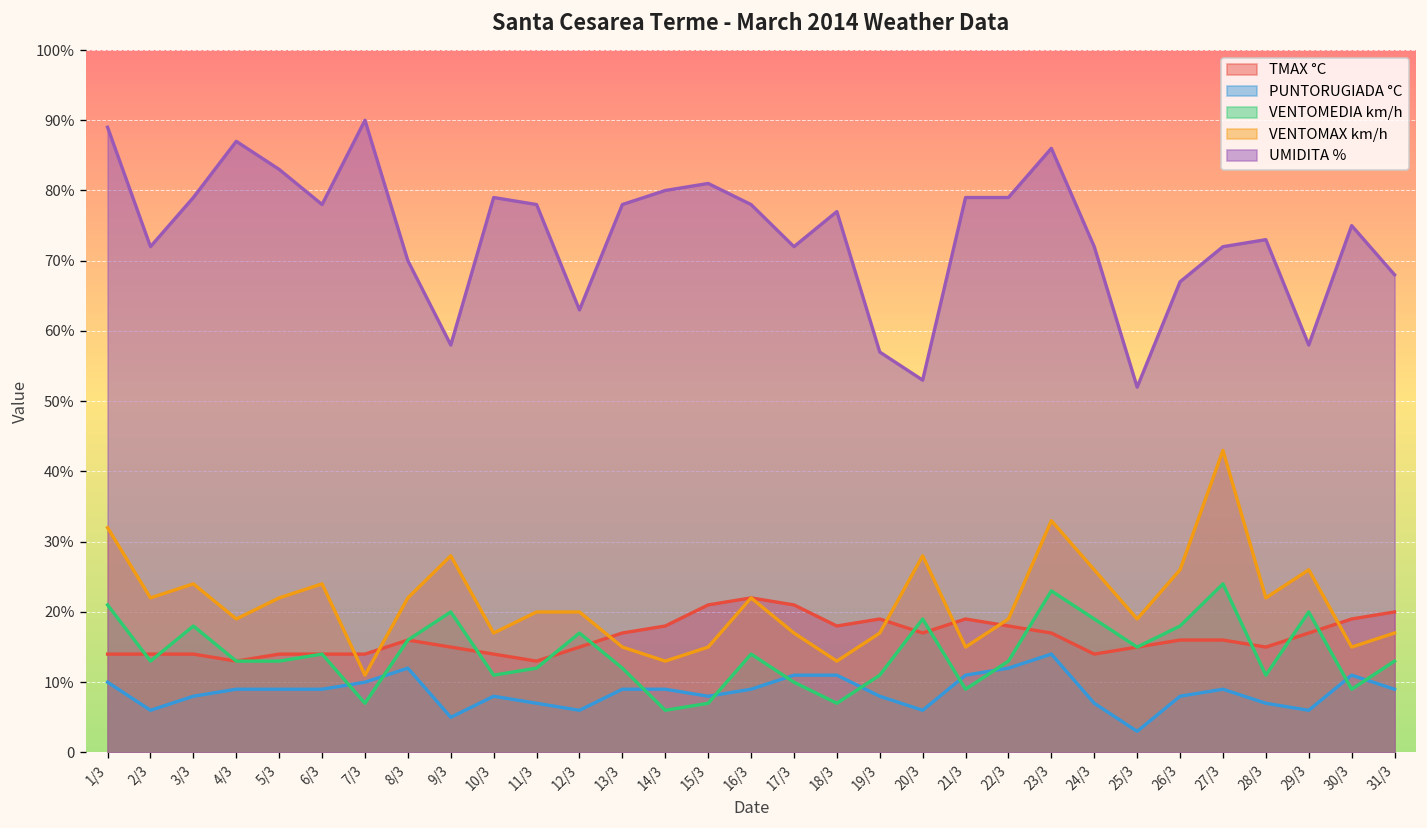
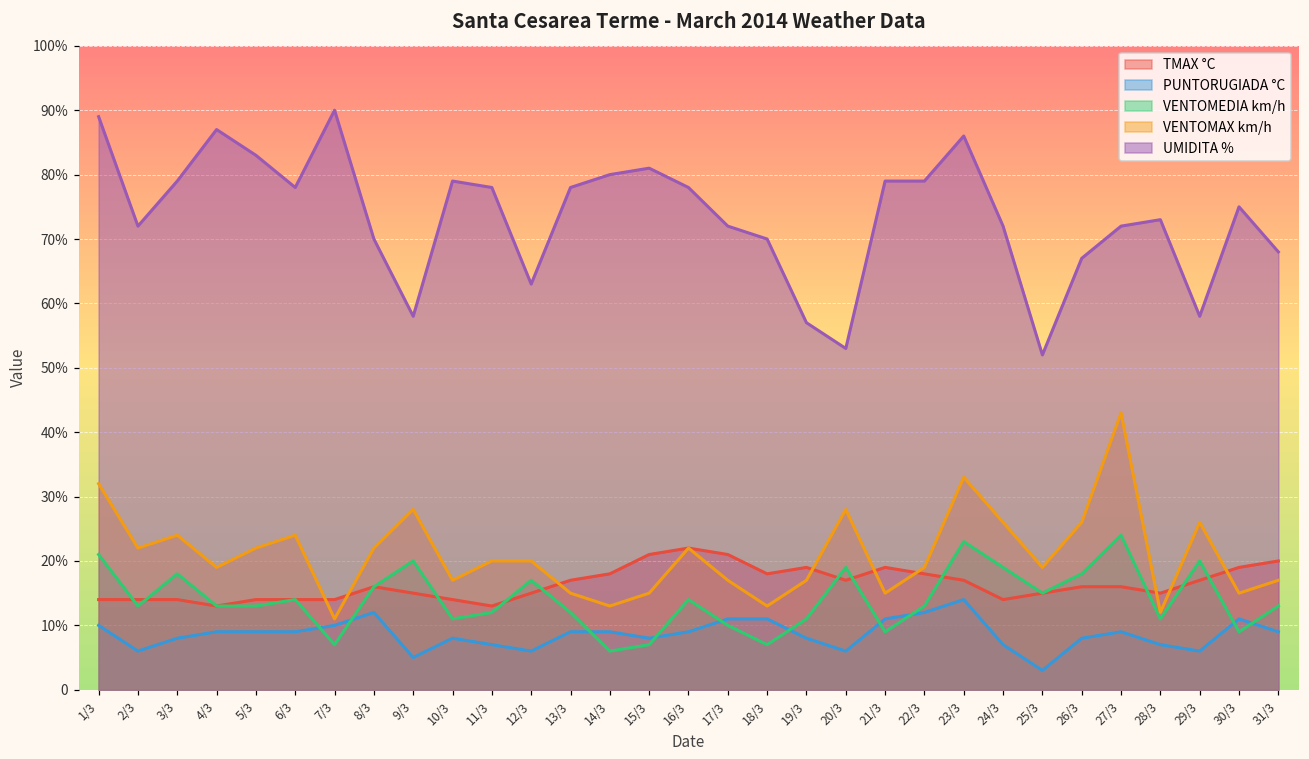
  {
    "TMAX °C": {
      "1/3": "14%",
      "2/3": "14%",
      "3/3": "14%",
      "5/3": "14%",
      "7/3": "14%",
      "9/3": "15%",
      "10/3": "14%",
      "11/3": "13%",
      "12/3": "15%",
      "13/3": "17%",
      "14/3": "18%",
      "15/3": "21%",
      "17/3": "21%",
      "18/3": "18%",
      "19/3": "19%",
      "20/3": "17%",
      "21/3": "19%",
      "22/3": "18%",
      "23/3": "17%",
      "24/3": "14%",
      "26/3": "16%",
      "27/3": "16%",
      "28/3": "15%",
      "29/3": "17%",
      "30/3": "19%",
      "31/3": "20%"
    },
    "PUNTORUGIADA °C": {
      "1/3": "10%",
      "2/3": "6%",
      "3/3": "8%",
      "4/3": "9%",
      "5/3": "9%",
      "6/3": "9%",
      "7/3": "10%",
      "8/3": "12%",
      "9/3": "5%",
      "10/3": "8%",
      "11/3": "7%",
      "12/3": "6%",
      "13/3": "9%",
      "14/3": "9%",
      "15/3": "8%",
      "16/3": "9%",
      "17/3": "11%",
      "18/3": "11%",
      "19/3": "8%",
      "20/3": "6%",
      "21/3": "11%",
      "22/3": "12%",
      "23/3": "14%",
      "24/3": "7%",
      "25/3": "3%",
      "26/3": "8%",
      "27/3": "9%",
      "28/3": "7%",
      "29/3": "6%",
      "30/3": "11%",
      "31/3": "9%"
    },
    "VENTOMEDIA km/h": {
      "1/3": "21%",
      "2/3": "13%",
      "3/3": "18%",
      "5/3": "13%",
      "7/3": "7%",
      "9/3": "20%",
      "10/3": "11%",
      "11/3": "12%",
      "12/3": "17%",
      "13/3": "12%",
      "14/3": "6%",
      "15/3": "7%",
      "16/3": "14%",
      "17/3": "10%",
      "18/3": "7%",
      "19/3": "11%",
      "20/3": "19%",
      "21/3": "9%",
      "22/3": "13%",
      "23/3": "23%",
      "24/3": "19%",
      "26/3": "18%",
      "27/3": "24%",
      "28/3": "11%",
      "29/3": "20%",
      "30/3": "9%",
      "31/3": "13%"
    },
    "VENTOMAX km/h": {
      "1/3": "32%",
      "2/3": "22%",
      "3/3": "24%",
      "4/3": "19%",
      "5/3": "22%",
      "6/3": "24%",
      "7/3": "11%",
      "8/3": "22%",
      "9/3": "28%",
      "10/3": "17%",
      "11/3": "20%",
      "12/3": "20%",
      "13/3": "15%",
      "14/3": "13%",
      "15/3": "15%",
      "17/3": "17%",
      "18/3": "13%",
      "19/3": "17%",
      "20/3": "28%",
      "21/3": "15%",
      "22/3": "19%",
      "23/3": "33%",
      "24/3": "26%",
      "25/3": "19%",
      "26/3": "26%",
      "27/3": "43%",
-     "28/3": "22%",
+     "28/3": "12%",
      "29/3": "26%",
      "30/3": "15%",
      "31/3": "17%"
    },
    "UMIDITA %": {
      "1/3": "89%",
      "2/3": "72%",
      "3/3": "79%",
      "4/3": "87%",
      "5/3": "83%",
      "6/3": "78%",
      "7/3": "90%",
      "8/3": "70%",
      "9/3": "58%",
      "10/3": "79%",
      "11/3": "78%",
      "12/3": "63%",
      "13/3": "78%",
      "14/3": "80%",
      "15/3": "81%",
      "16/3": "78%",
      "17/3": "72%",
-     "18/3": "77%",
+     "18/3": "70%",
      "19/3": "57%",
      "20/3": "53%",
      "21/3": "79%",
      "22/3": "79%",
      "23/3": "86%",
      "24/3": "72%",
      "25/3": "52%",
      "26/3": "67%",
      "27/3": "72%",
      "28/3": "73%",
      "29/3": "58%",
      "30/3": "75%",
      "31/3": "68%"
    }
  }
